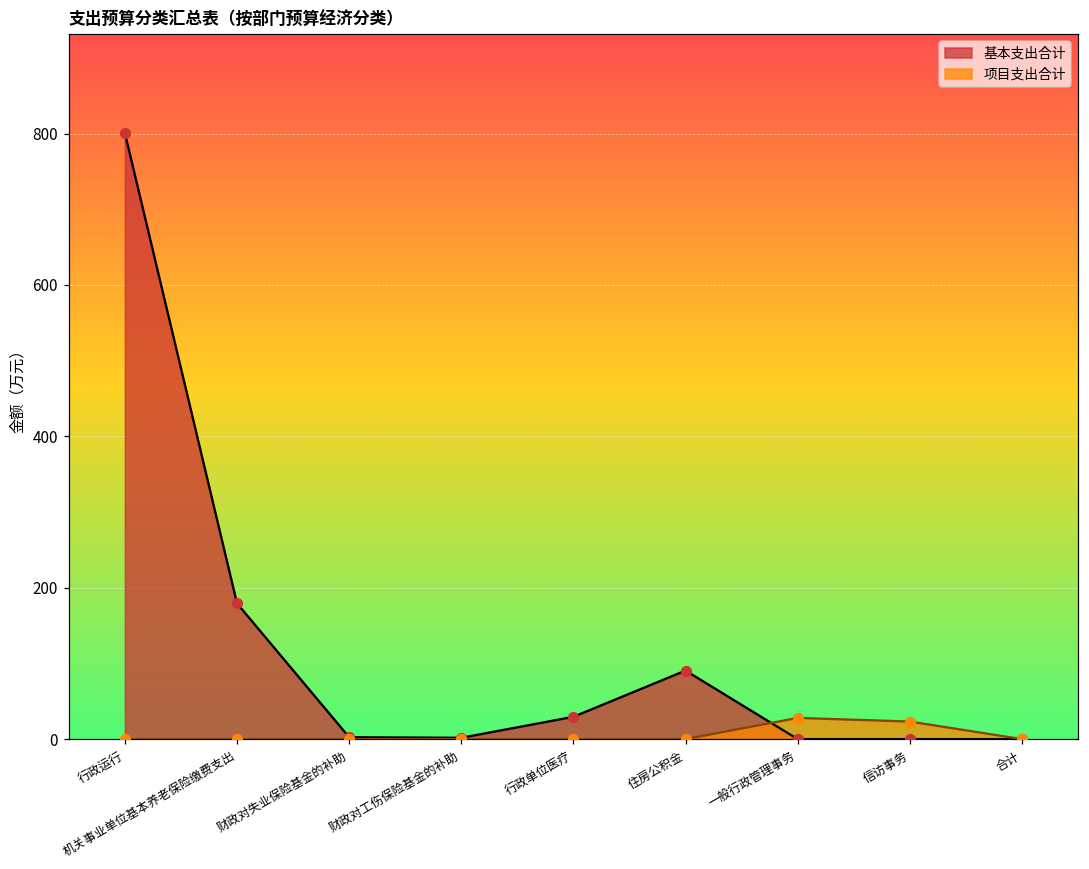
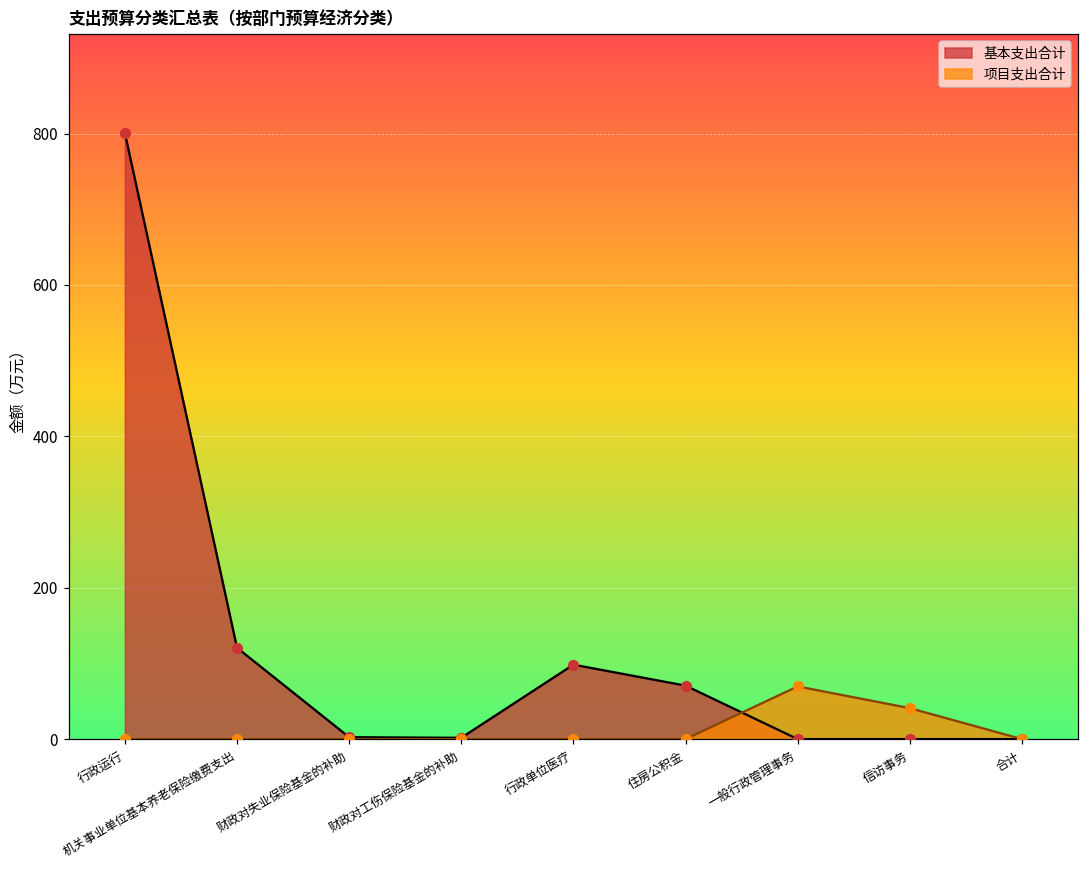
  {
    "基本支出合计": {
      "行政运行": 800,
-     "机关事业单位基本养老保险缴费支出": 180,
-     "行政单位医疗": 30,
-     "住房公积金": 90,
+     "机关事业单位基本养老保险缴费支出": 120,
+     "行政单位医疗": 100,
+     "住房公积金": 70,
      "一般行政管理事务": 0,
      "信访事务": 0
    },
    "项目支出合计": {
      "行政运行": 0,
      "机关事业单位基本养老保险缴费支出": 0,
      "行政单位医疗": 0,
      "住房公积金": 0,
-     "一般行政管理事务": 30,
-     "信访事务": 20
+     "一般行政管理事务": 70,
+     "信访事务": 40
    }
  }
